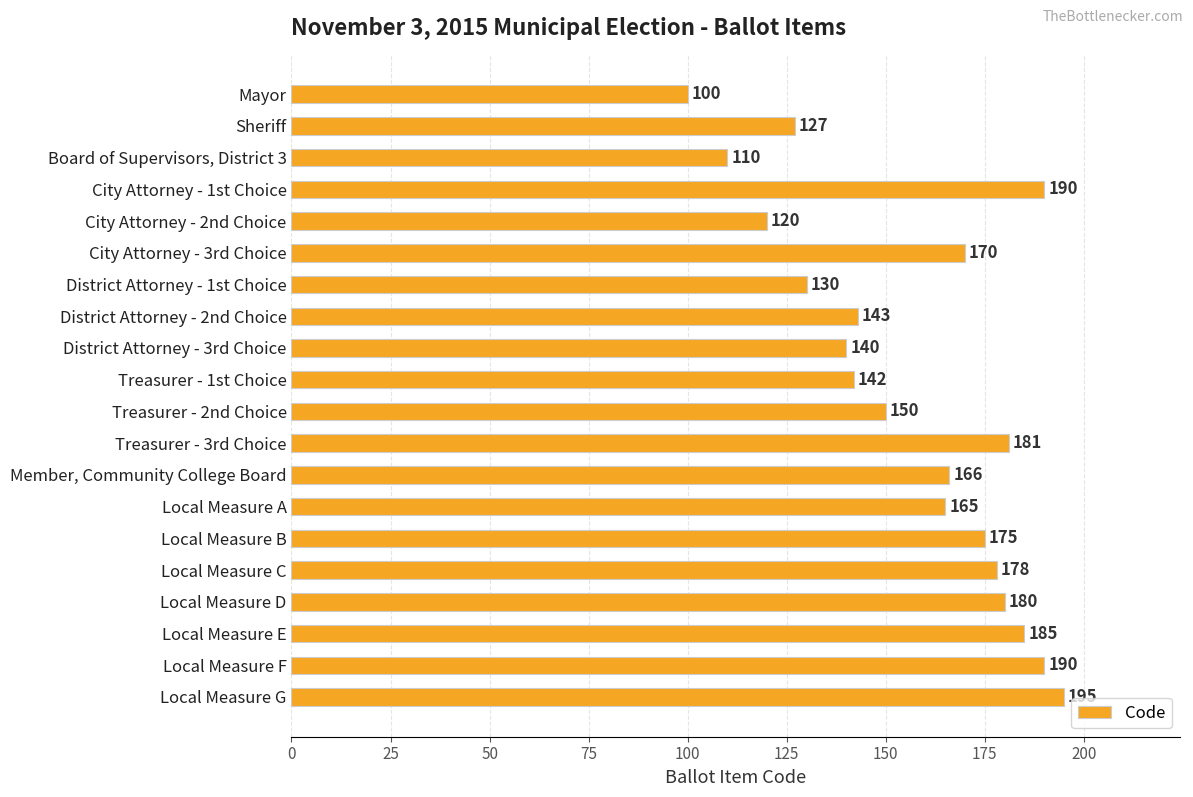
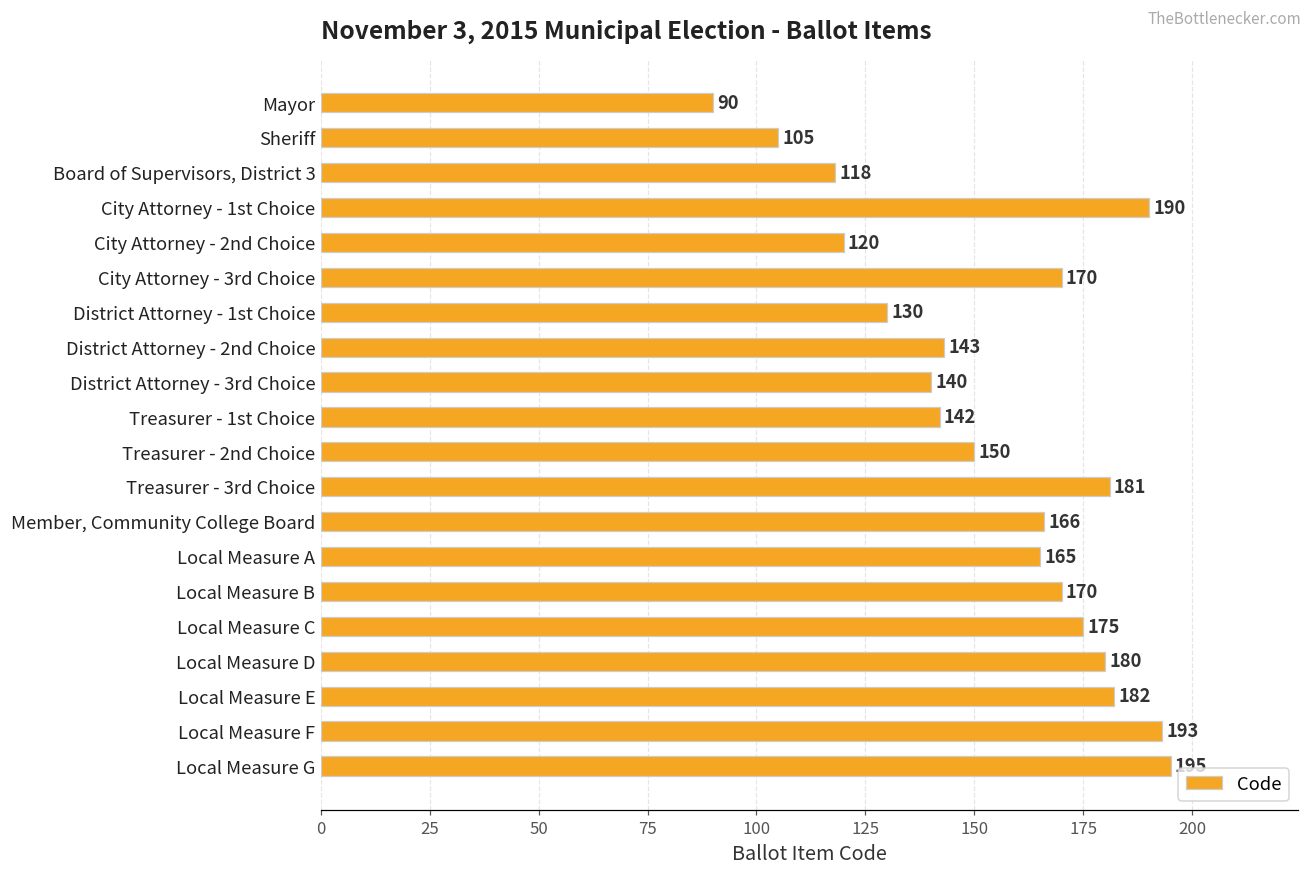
  {
-   "Mayor": 100,
-   "Sheriff": 127,
-   "Board of Supervisors, District 3": 110,
+   "Mayor": 90,
+   "Sheriff": 105,
+   "Board of Supervisors, District 3": 118,
    "City Attorney - 1st Choice": 190,
    "City Attorney - 2nd Choice": 120,
    "City Attorney - 3rd Choice": 170,
    "District Attorney - 1st Choice": 130,
    "District Attorney - 2nd Choice": 143,
    "District Attorney - 3rd Choice": 140,
    "Treasurer - 1st Choice": 142,
    "Treasurer - 2nd Choice": 150,
    "Treasurer - 3rd Choice": 181,
    "Member, Community College Board": 166,
    "Local Measure A": 165,
-   "Local Measure B": 175,
-   "Local Measure C": 178,
+   "Local Measure B": 170,
+   "Local Measure C": 175,
    "Local Measure D": 180,
-   "Local Measure E": 185,
-   "Local Measure F": 190
+   "Local Measure E": 182,
+   "Local Measure F": 193
  }
